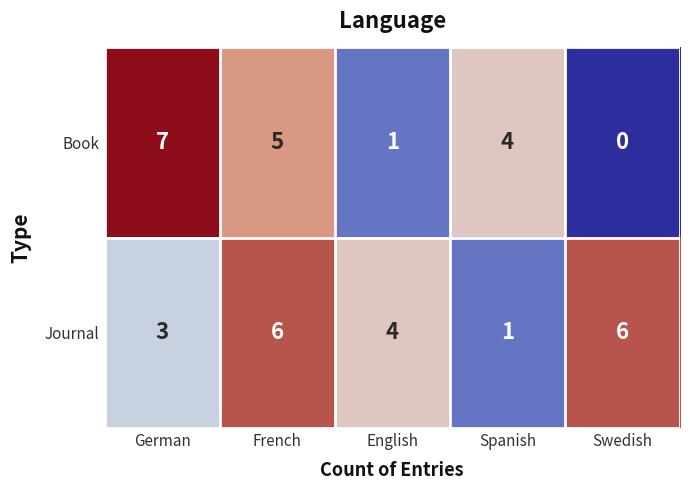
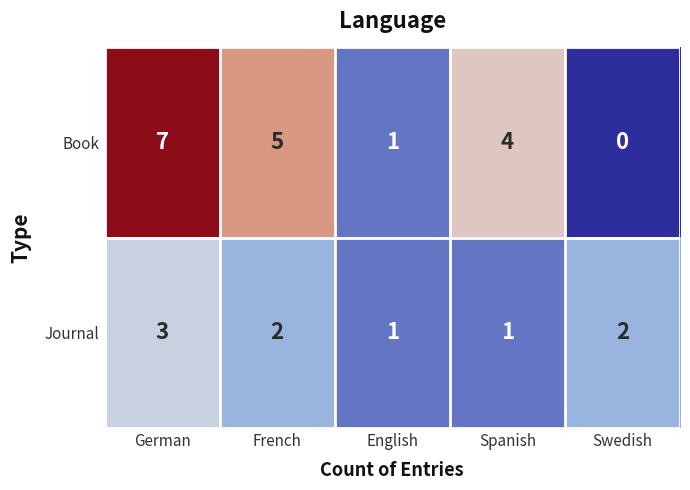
  {
    "Book": {
      "German": 7,
      "French": 5,
      "English": 1,
      "Spanish": 4,
      "Swedish": 0
    },
    "Journal": {
      "German": 3,
-     "French": 6,
-     "English": 4,
+     "French": 2,
+     "English": 1,
      "Spanish": 1,
-     "Swedish": 6
+     "Swedish": 2
    }
  }
